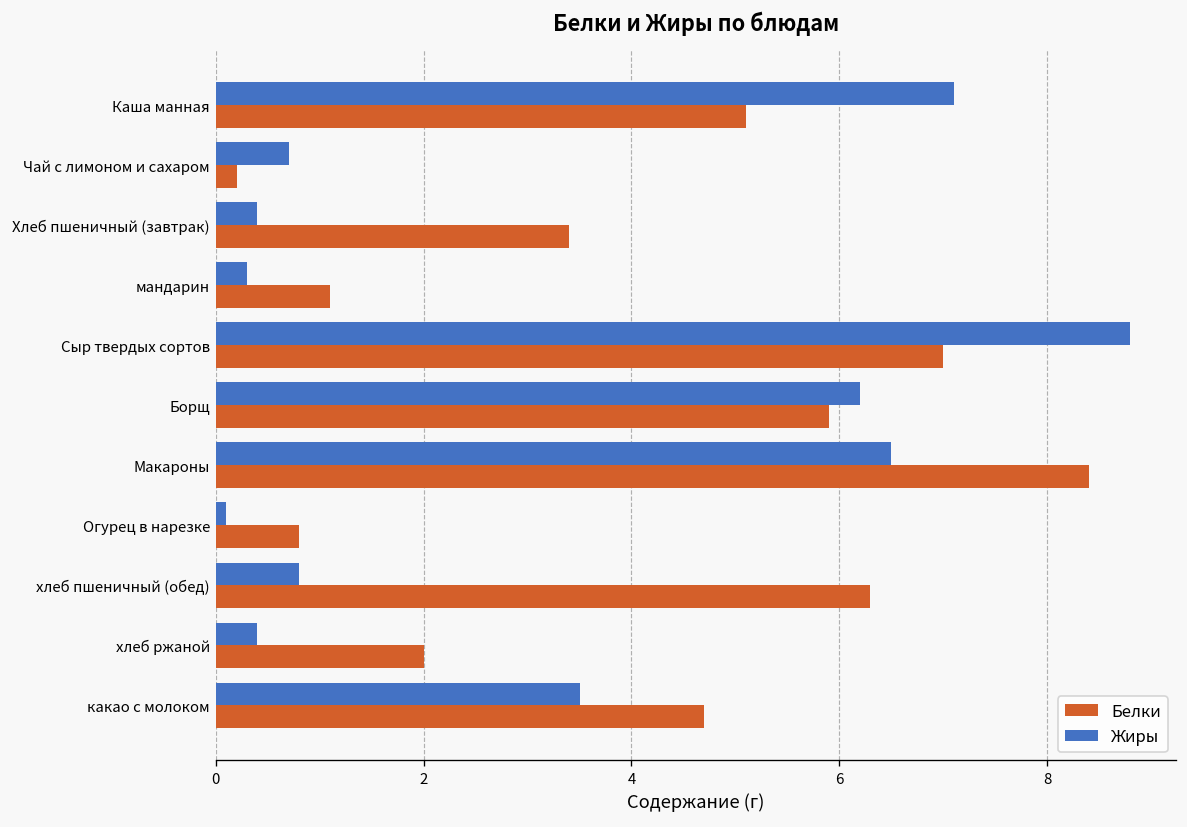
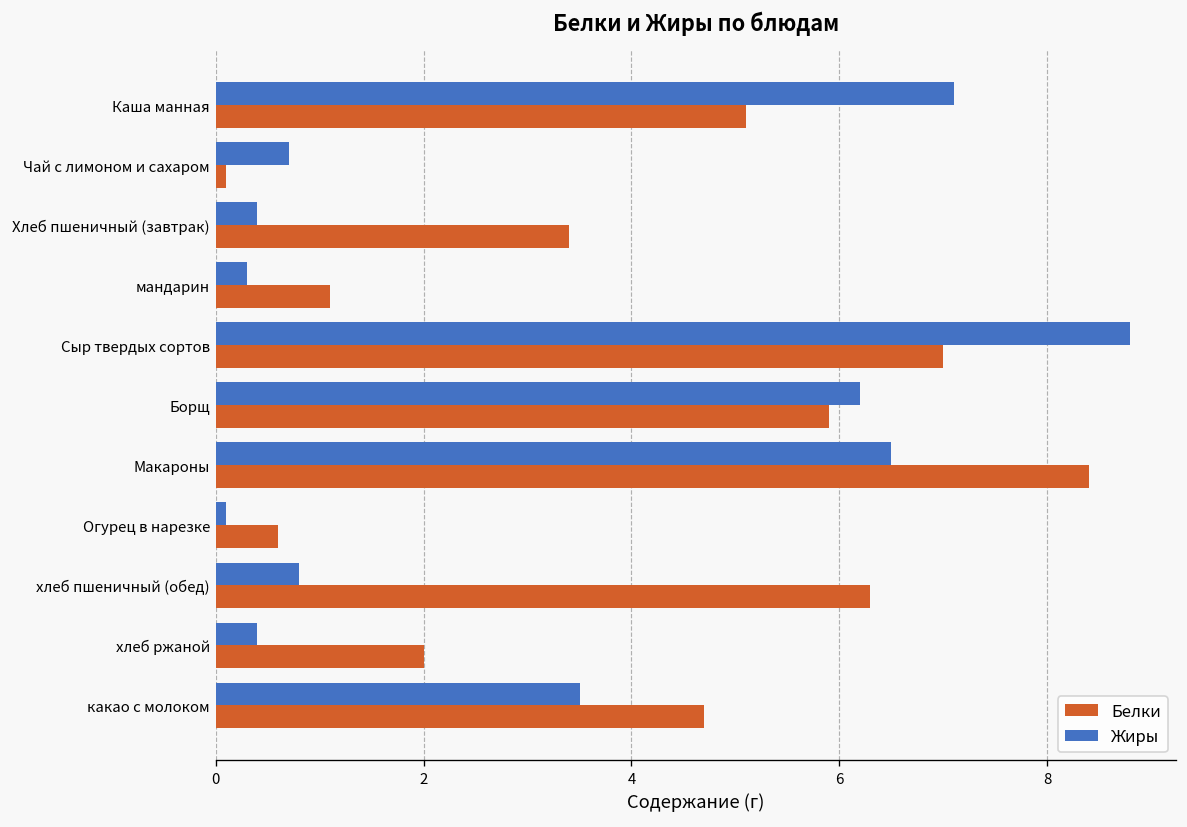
  {
    "Белки": {
      "Каша манная": 5.1,
-     "Чай с лимоном и сахаром": 0.2,
+     "Чай с лимоном и сахаром": 0.1,
      "Хлеб пшеничный (завтрак)": 3.4,
      "мандарин": 1.1,
      "Сыр твердых сортов": 7.0,
      "Борщ": 5.9,
      "Макароны": 8.4,
-     "Огурец в нарезке": 0.8,
+     "Огурец в нарезке": 0.6,
      "хлеб пшеничный (обед)": 6.3,
      "хлеб ржаной": 2.0,
      "какао с молоком": 4.7
    },
    "Жиры": {
      "Каша манная": 7.1,
      "Чай с лимоном и сахаром": 0.7,
      "Хлеб пшеничный (завтрак)": 0.4,
      "мандарин": 0.3,
      "Сыр твердых сортов": 8.8,
      "Борщ": 6.2,
      "Макароны": 6.5,
      "Огурец в нарезке": 0.1,
      "хлеб пшеничный (обед)": 0.8,
      "хлеб ржаной": 0.4,
      "какао с молоком": 3.5
    }
  }
